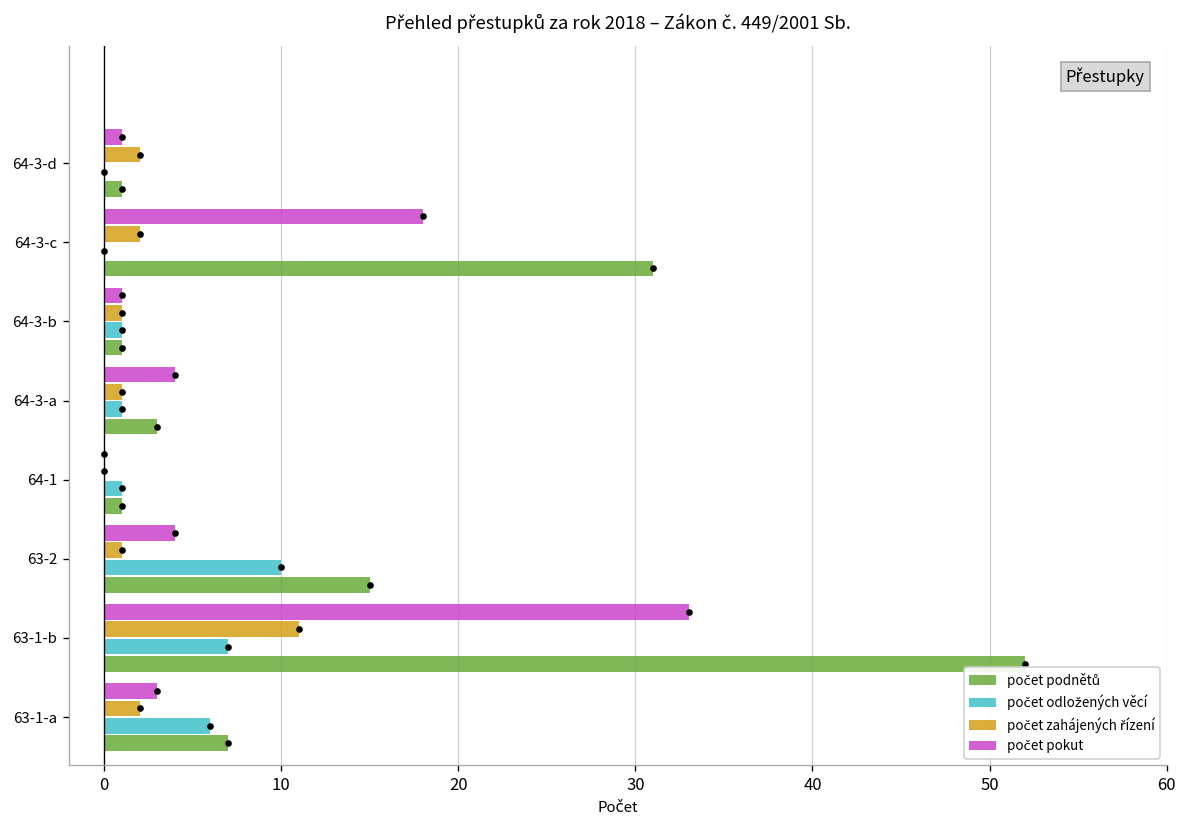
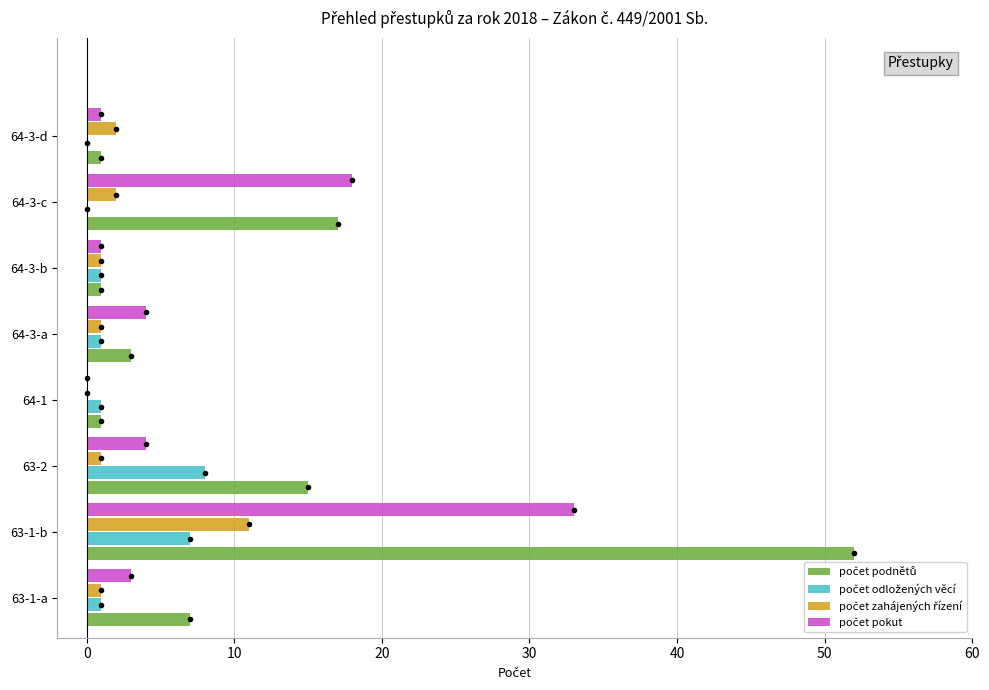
  {
    "počet podnětů": {
      "64-3-d": 1,
-     "64-3-c": 31,
+     "64-3-c": 17,
      "64-3-b": 1,
      "64-3-a": 3,
      "64-1": 1,
      "63-2": 15,
      "63-1-b": 52,
      "63-1-a": 7
    },
    "počet odložených věcí": {
      "64-3-d": 0,
      "64-3-c": 0,
      "64-3-b": 1,
      "64-3-a": 1,
      "64-1": 1,
-     "63-2": 10,
+     "63-2": 8,
      "63-1-b": 7,
-     "63-1-a": 6
+     "63-1-a": 1
    },
    "počet zahájených řízení": {
      "64-3-d": 2,
      "64-3-c": 2,
      "64-3-b": 1,
      "64-3-a": 1,
      "64-1": 0,
      "63-2": 1,
      "63-1-b": 11,
-     "63-1-a": 2
+     "63-1-a": 1
    },
    "počet pokut": {
      "64-3-d": 1,
      "64-3-c": 18,
      "64-3-b": 1,
      "64-3-a": 4,
      "64-1": 0,
      "63-2": 4,
      "63-1-b": 33,
      "63-1-a": 3
    }
  }
